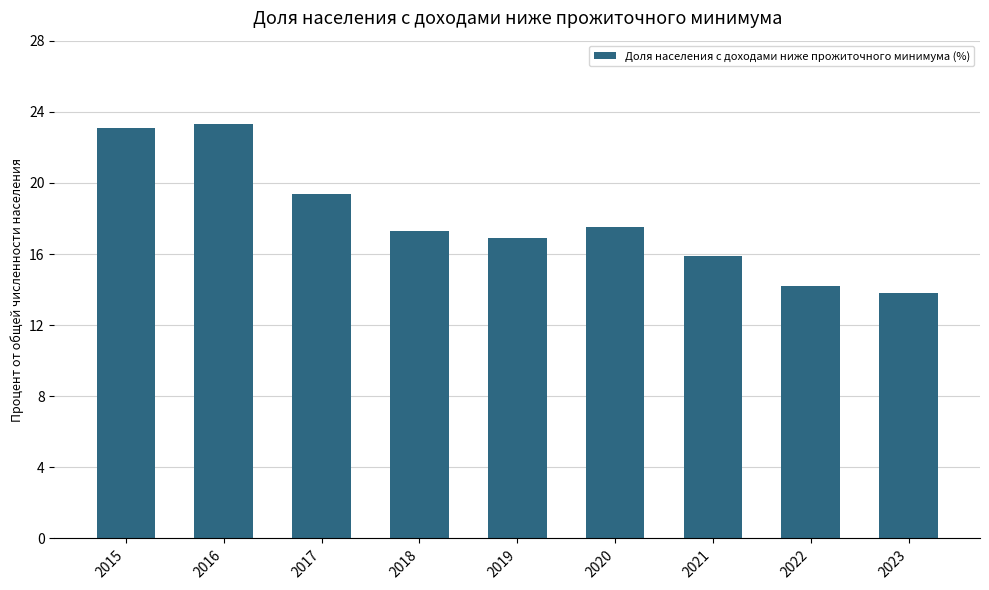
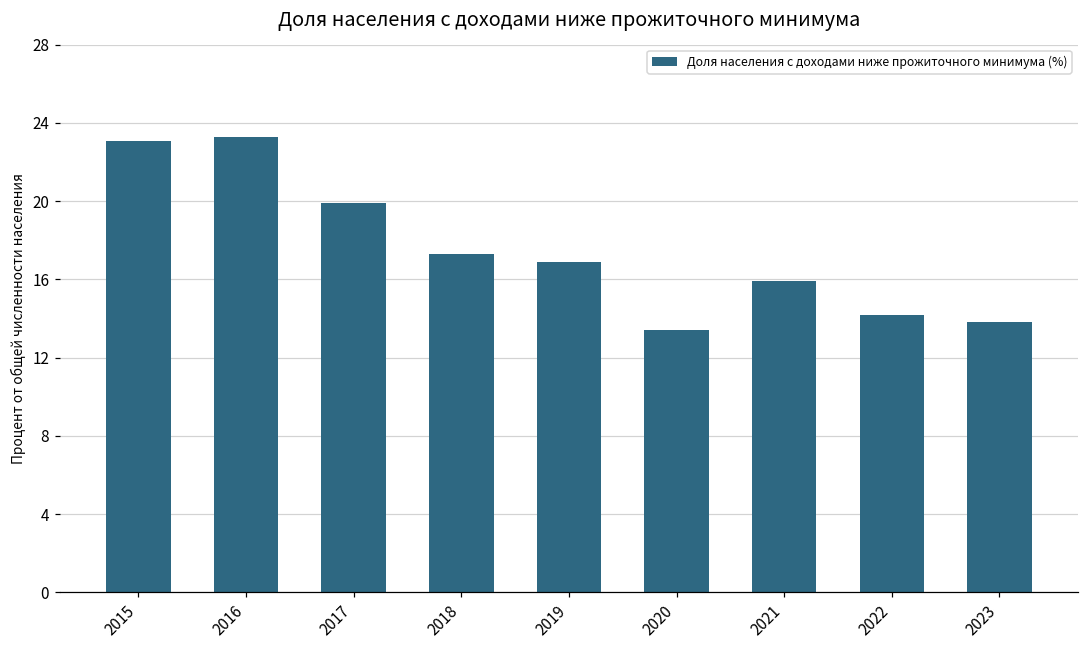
  {
    "2015": 23.1,
    "2016": 23.3,
-   "2017": 19.4,
+   "2017": 19.9,
    "2018": 17.3,
    "2019": 16.9,
-   "2020": 17.5,
+   "2020": 13.4,
    "2021": 15.9,
    "2022": 14.2,
    "2023": 13.8
  }
